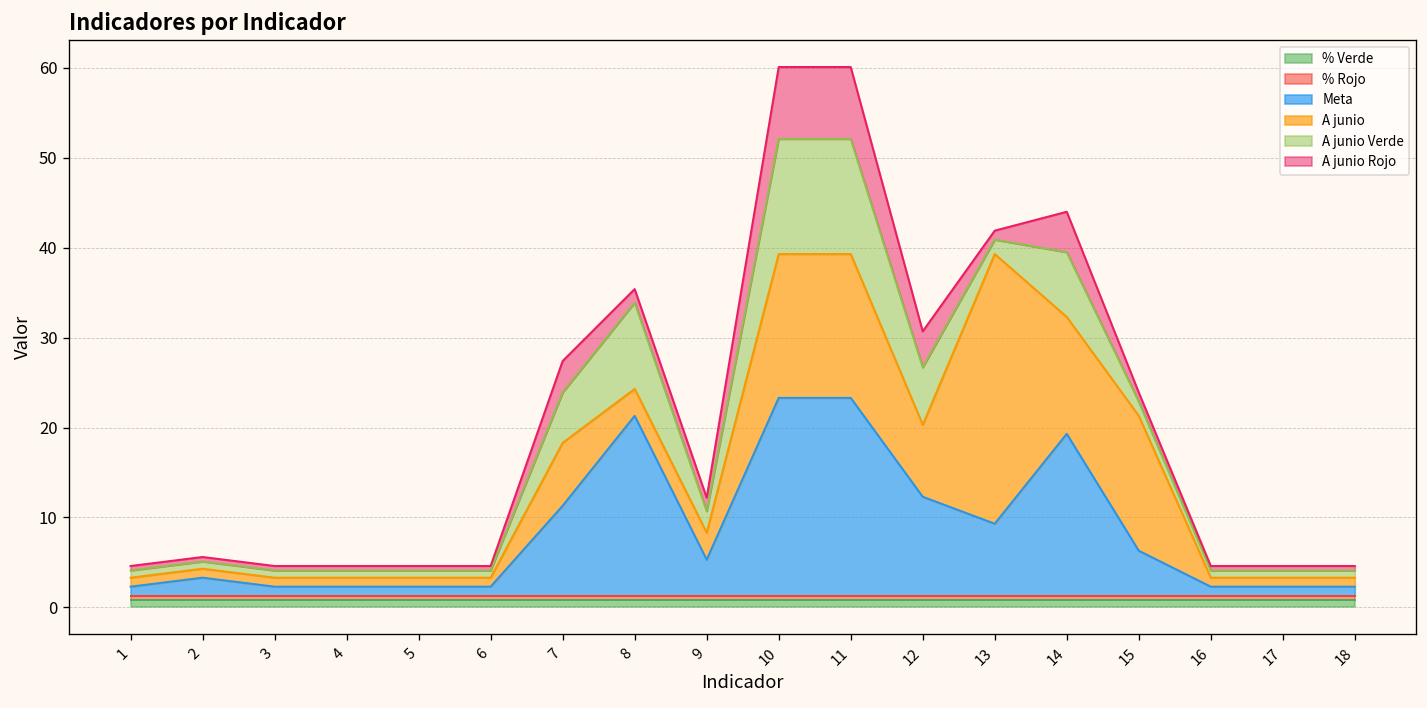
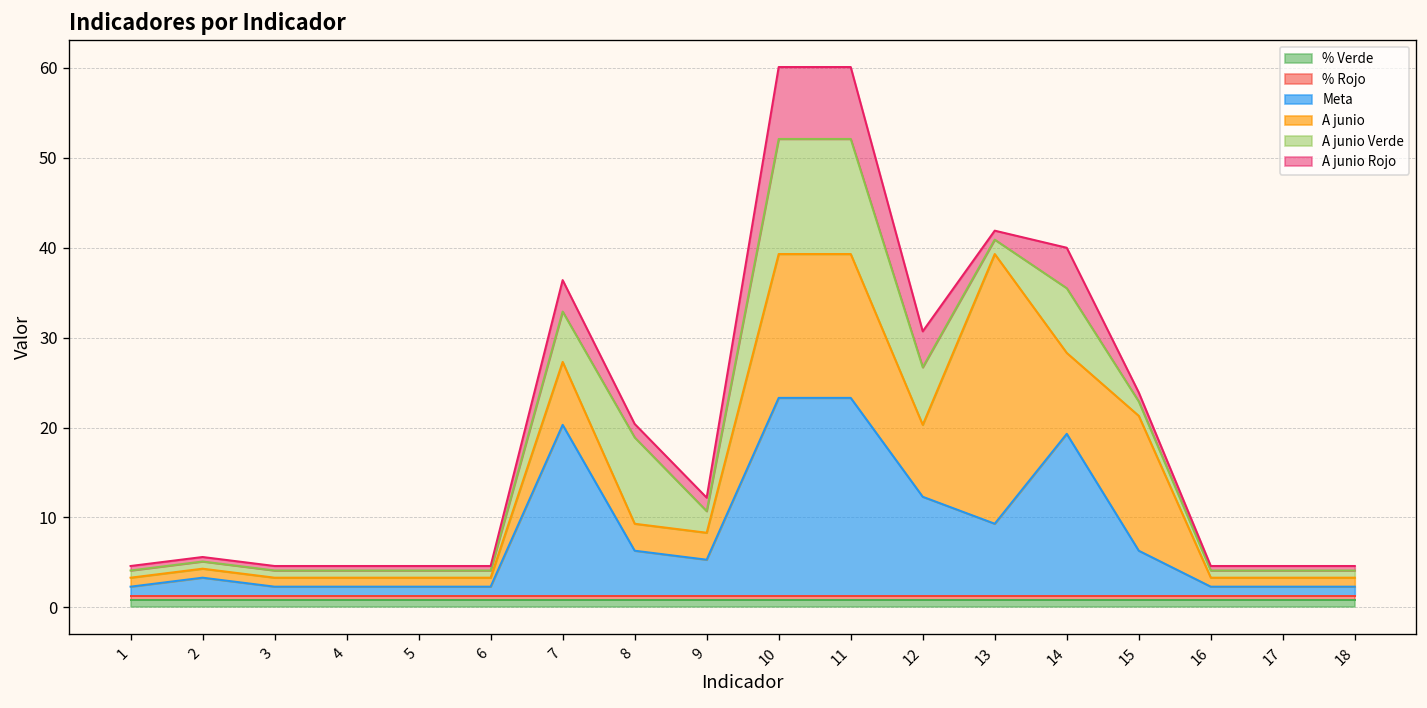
  {
    "% Verde": {
      "1": 1,
      "2": 1,
      "3": 1,
      "4": 1,
      "5": 1,
      "6": 1,
      "7": 1,
      "8": 1,
      "9": 1,
      "10": 1,
      "11": 1,
      "12": 1,
      "13": 1,
      "14": 1,
      "15": 1,
      "16": 1,
      "17": 1,
      "18": 1
    },
    "Meta": {
-     "7": 11,
-     "8": 21
+     "7": 20,
+     "8": 6
    },
    "A junio": {
      "7": 7,
      "8": 3,
-     "14": 13
+     "14": 9
    },
    "A junio Verde": {
      "7": 6,
      "8": 10,
      "14": 7
    }
  }
